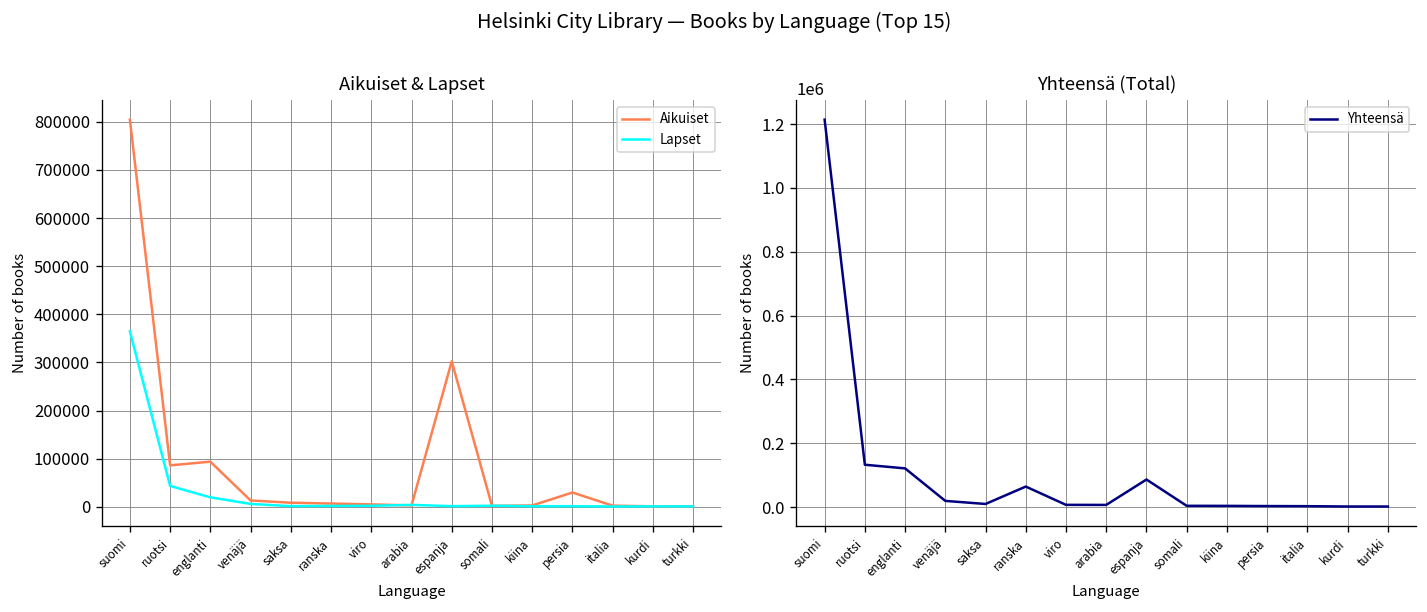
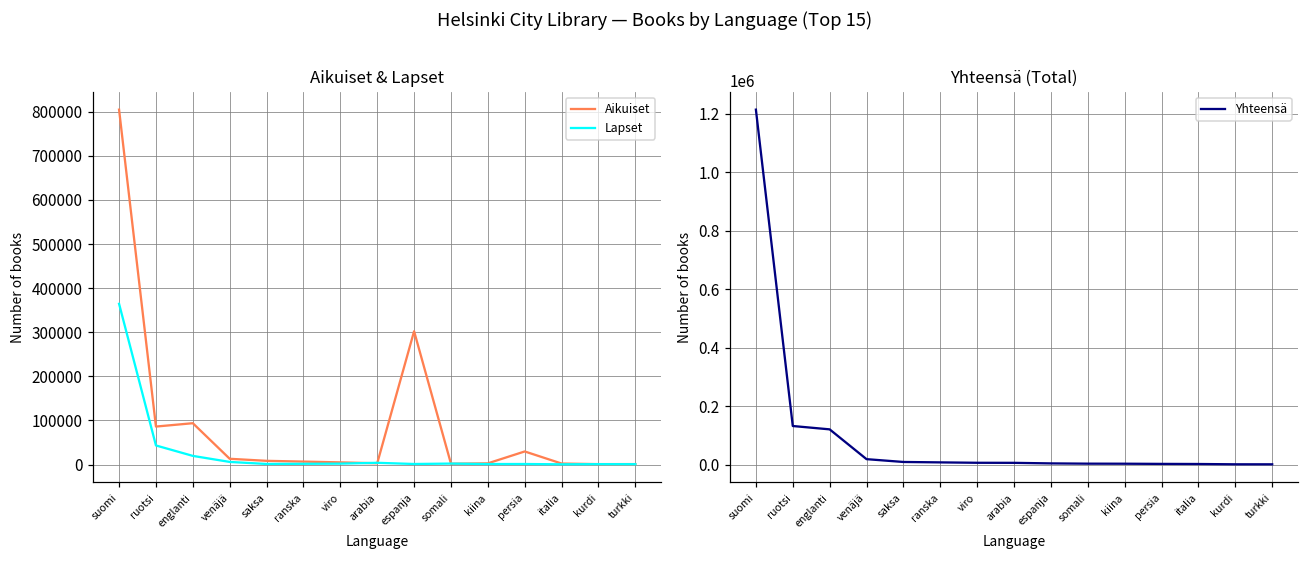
  {
    "Aikuiset & Lapset": {
      "Aikuiset": {
        "suomi": 800000,
        "ruotsi": 90000,
        "englanti": 90000,
        "venäjä": 10000,
        "saksa": 10000,
        "espanja": 300000,
        "persia": 30000
      },
      "Lapset": {
        "suomi": 360000,
        "ruotsi": 40000,
        "englanti": 20000,
        "venäjä": 10000,
        "saksa": 0,
        "espanja": 0,
        "persia": 0
      }
    },
    "Yhteensä (Total)": {
      "suomi": 1210000,
      "ruotsi": 130000,
      "englanti": 120000,
      "venäjä": 20000,
      "saksa": 10000,
-     "ranska": 60000,
+     "ranska": 10000,
      "viro": 10000,
      "arabia": 10000,
-     "espanja": 90000,
+     "espanja": 0,
      "somali": 0,
      "kiina": 0,
      "persia": 0,
      "italia": 0,
      "kurdi": 0,
      "turkki": 0
    }
  }
